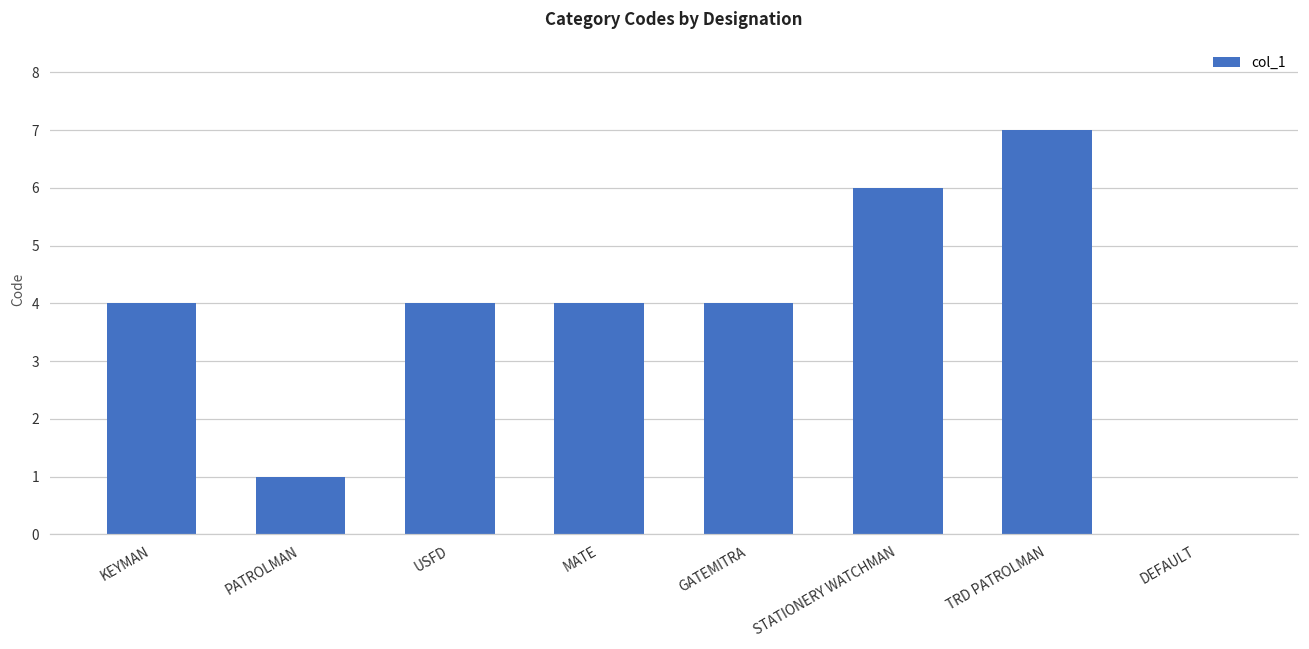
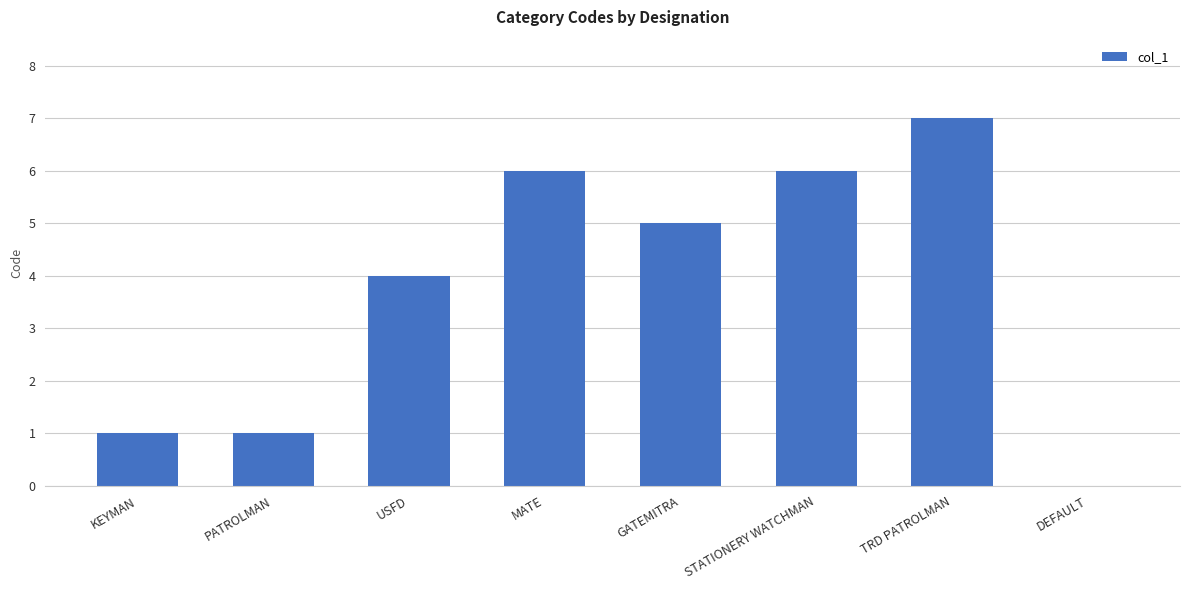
  {
-   "KEYMAN": 4,
+   "KEYMAN": 1,
    "PATROLMAN": 1,
    "USFD": 4,
-   "MATE": 4,
-   "GATEMITRA": 4,
+   "MATE": 6,
+   "GATEMITRA": 5,
    "STATIONERY WATCHMAN": 6,
    "TRD PATROLMAN": 7,
    "DEFAULT": 0
  }
